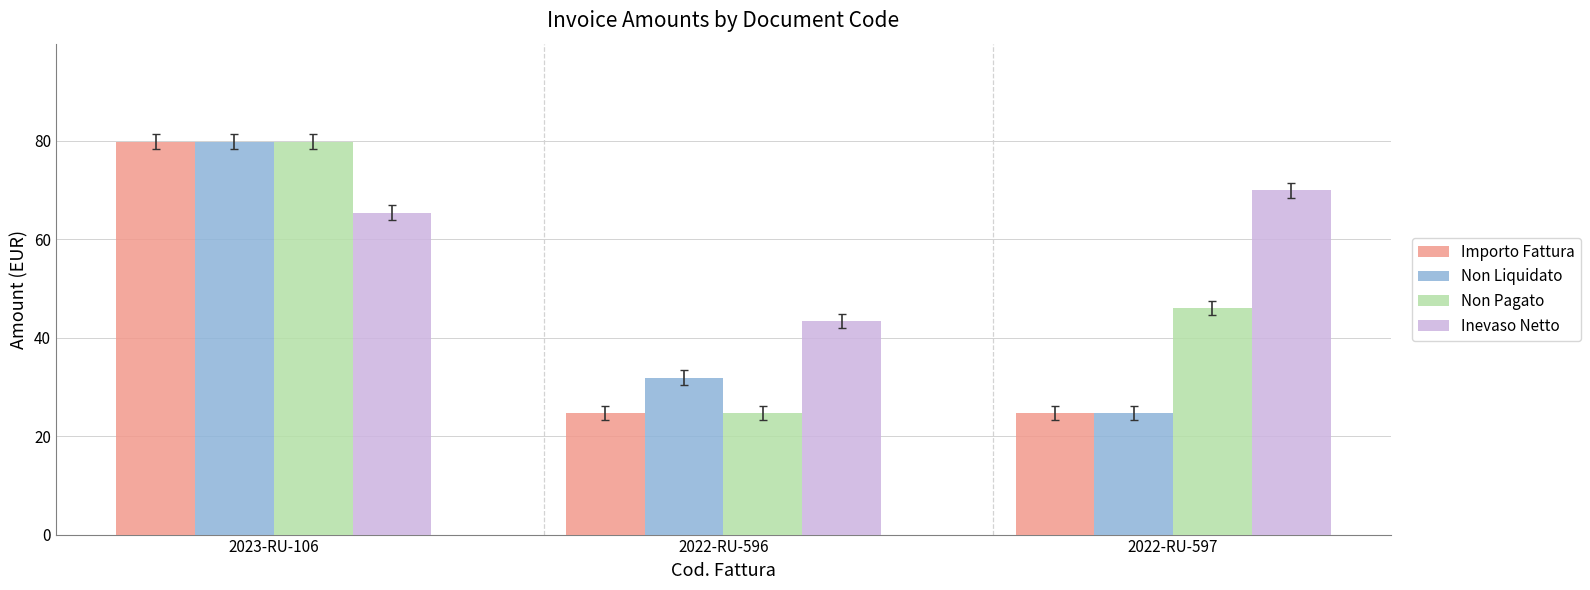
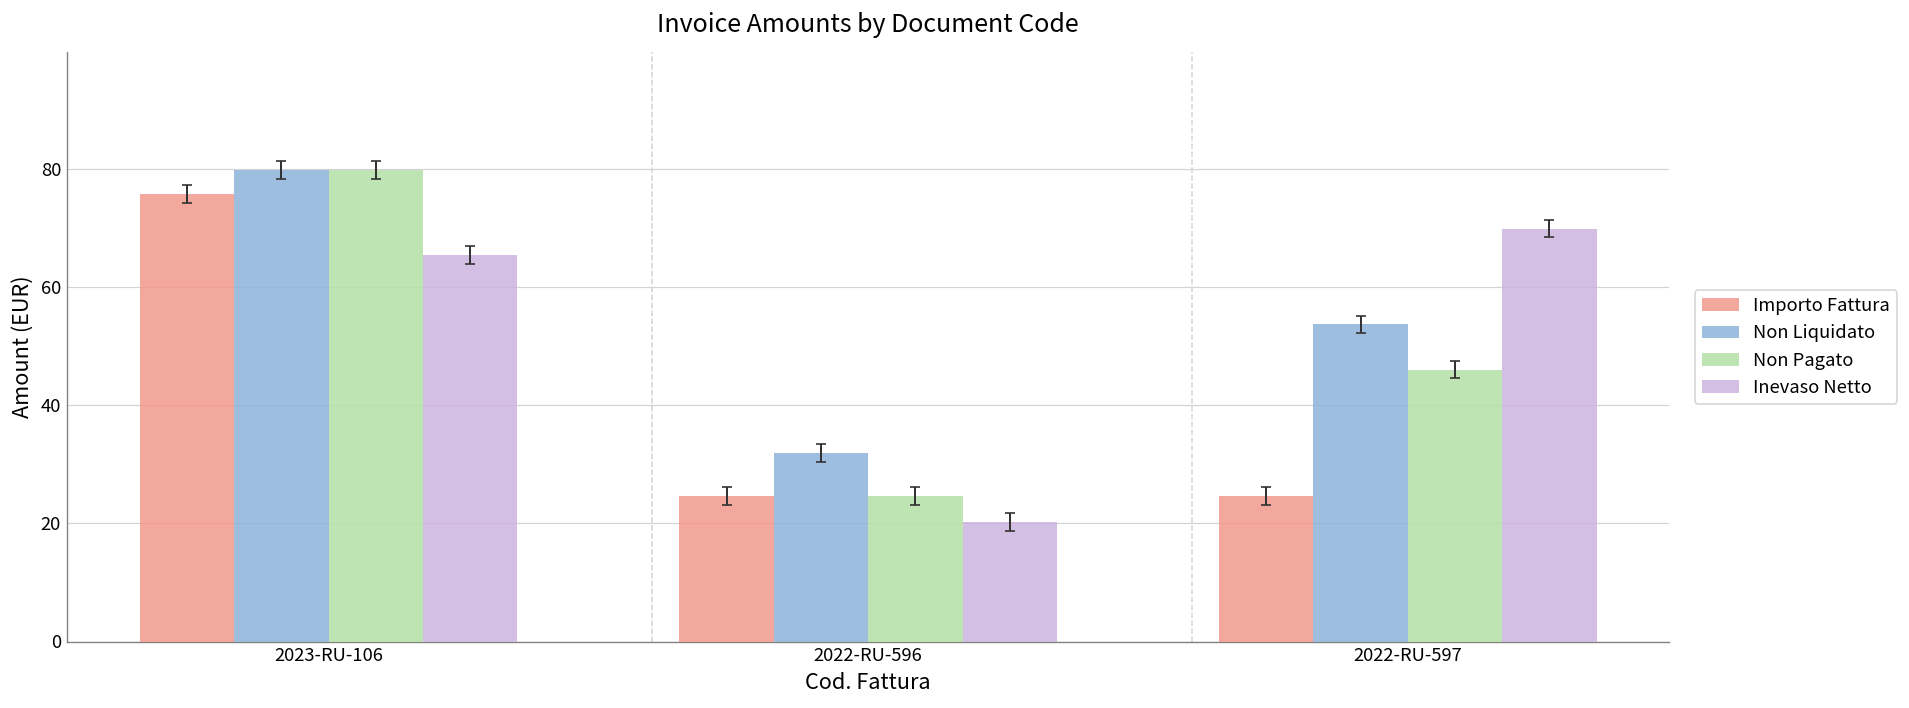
  {
    "Importo Fattura": {
-     "2023-RU-106": 80,
+     "2023-RU-106": 76,
      "2022-RU-596": 25,
      "2022-RU-597": 25
    },
    "Non Liquidato": {
      "2023-RU-106": 80,
      "2022-RU-596": 32,
-     "2022-RU-597": 25
+     "2022-RU-597": 54
    },
    "Non Pagato": {
      "2023-RU-106": 80,
      "2022-RU-596": 25,
      "2022-RU-597": 46
    },
    "Inevaso Netto": {
      "2023-RU-106": 65,
-     "2022-RU-596": 43,
+     "2022-RU-596": 20,
      "2022-RU-597": 70
    }
  }
